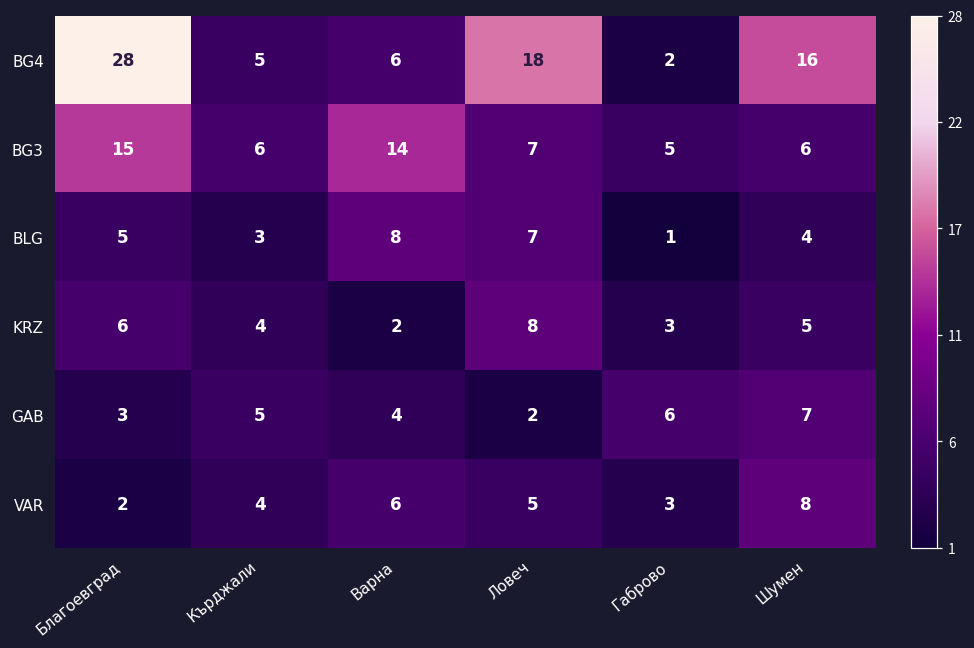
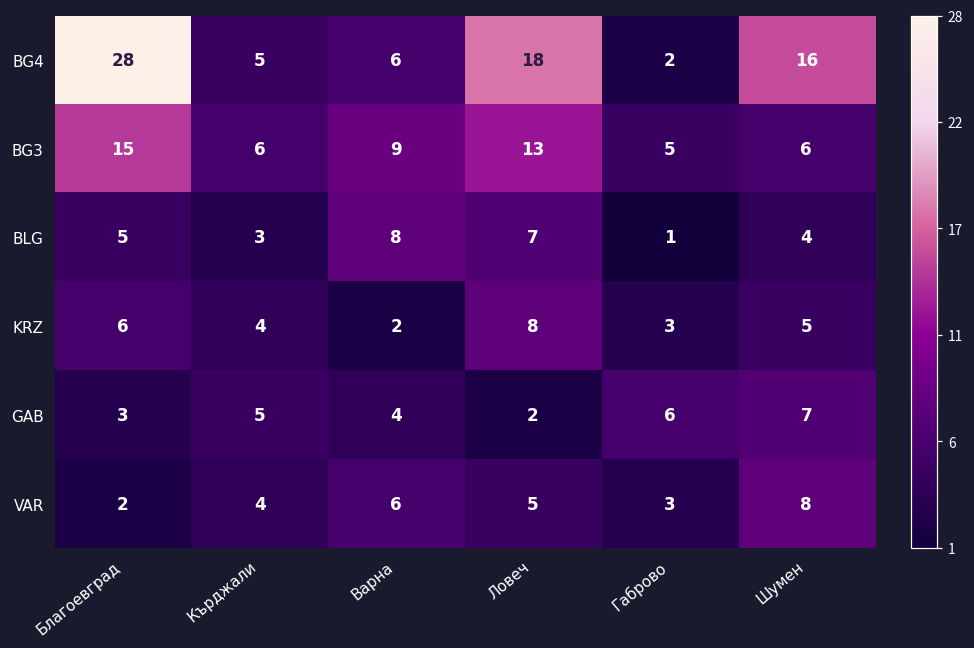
  {
    "BG4": {
      "Благоевград": 28,
      "Кърджали": 5,
      "Варна": 6,
      "Ловеч": 18,
      "Габрово": 2,
      "Шумен": 16
    },
    "BG3": {
      "Благоевград": 15,
      "Кърджали": 6,
-     "Варна": 14,
-     "Ловеч": 7,
+     "Варна": 9,
+     "Ловеч": 13,
      "Габрово": 5,
      "Шумен": 6
    },
    "BLG": {
      "Благоевград": 5,
      "Кърджали": 3,
      "Варна": 8,
      "Ловеч": 7,
      "Габрово": 1,
      "Шумен": 4
    },
    "KRZ": {
      "Благоевград": 6,
      "Кърджали": 4,
      "Варна": 2,
      "Ловеч": 8,
      "Габрово": 3,
      "Шумен": 5
    },
    "GAB": {
      "Благоевград": 3,
      "Кърджали": 5,
      "Варна": 4,
      "Ловеч": 2,
      "Габрово": 6,
      "Шумен": 7
    },
    "VAR": {
      "Благоевград": 2,
      "Кърджали": 4,
      "Варна": 6,
      "Ловеч": 5,
      "Габрово": 3,
      "Шумен": 8
    }
  }
